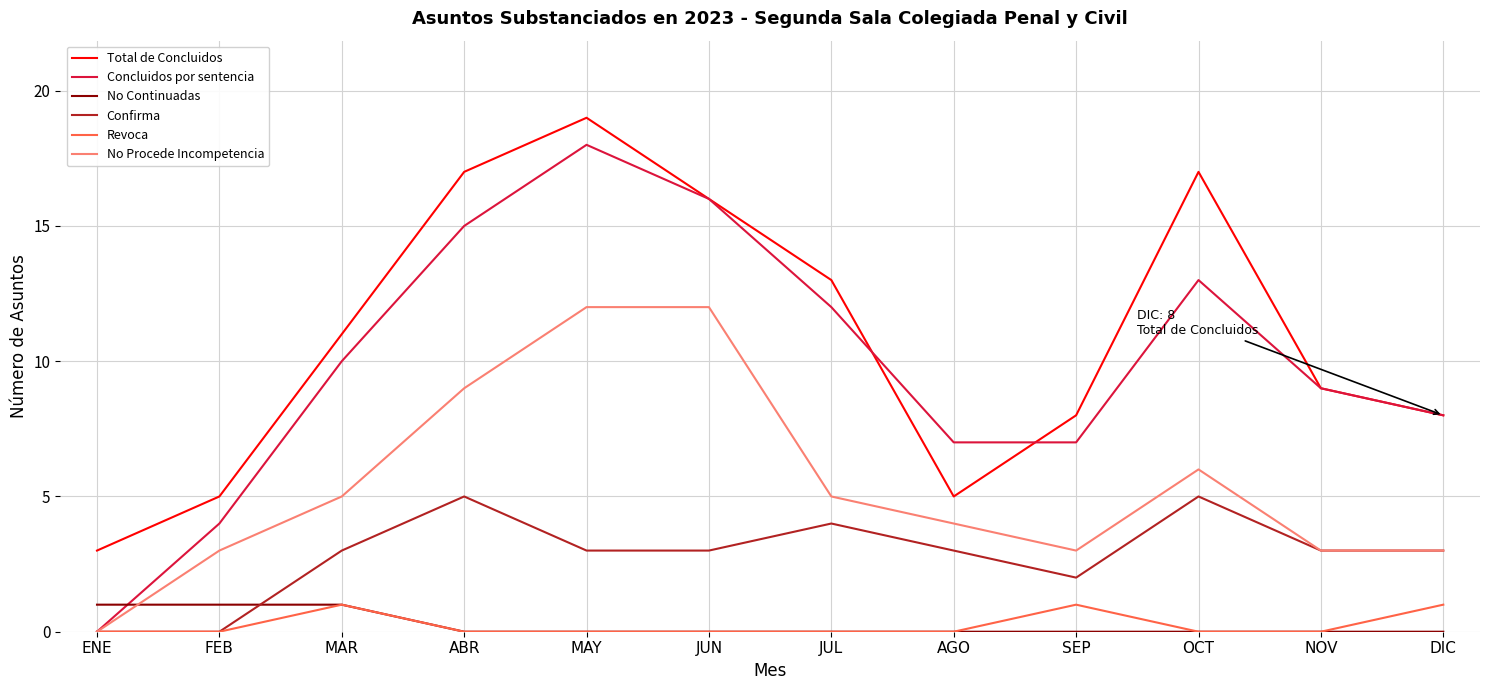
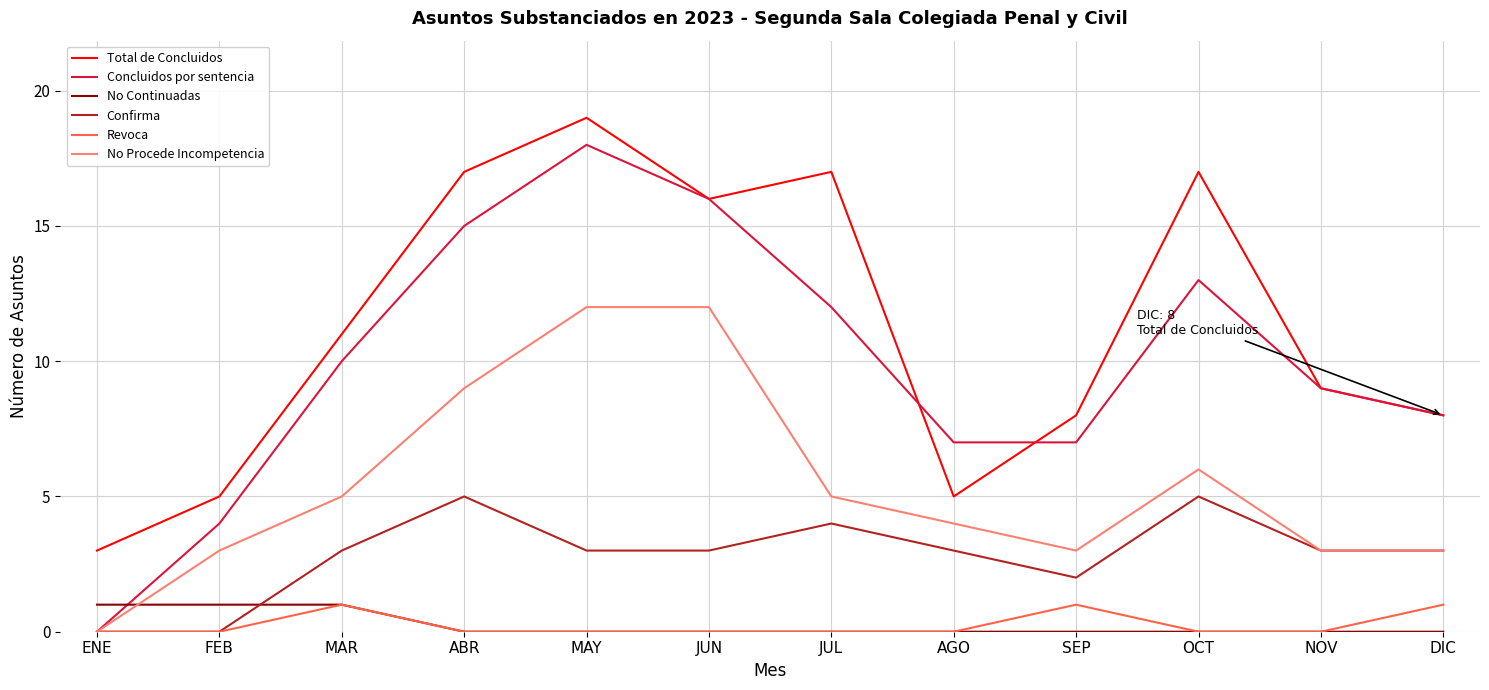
  {
    "Total de Concluidos": {
      "ENE": 3,
      "FEB": 5,
      "MAR": 11,
      "ABR": 17,
      "MAY": 19,
-     "JUL": 13,
+     "JUL": 17,
      "AGO": 5,
      "SEP": 8,
      "OCT": 17
    },
    "No Continuadas": {
      "ENE": 1,
      "FEB": 1,
      "SEP": 0,
      "DIC": 0
    }
  }
